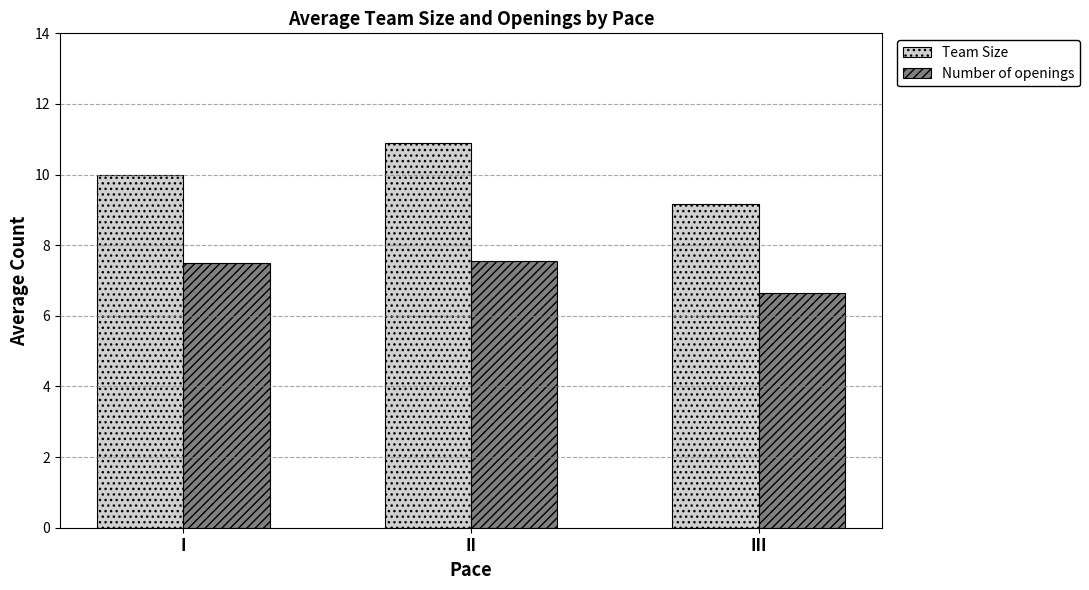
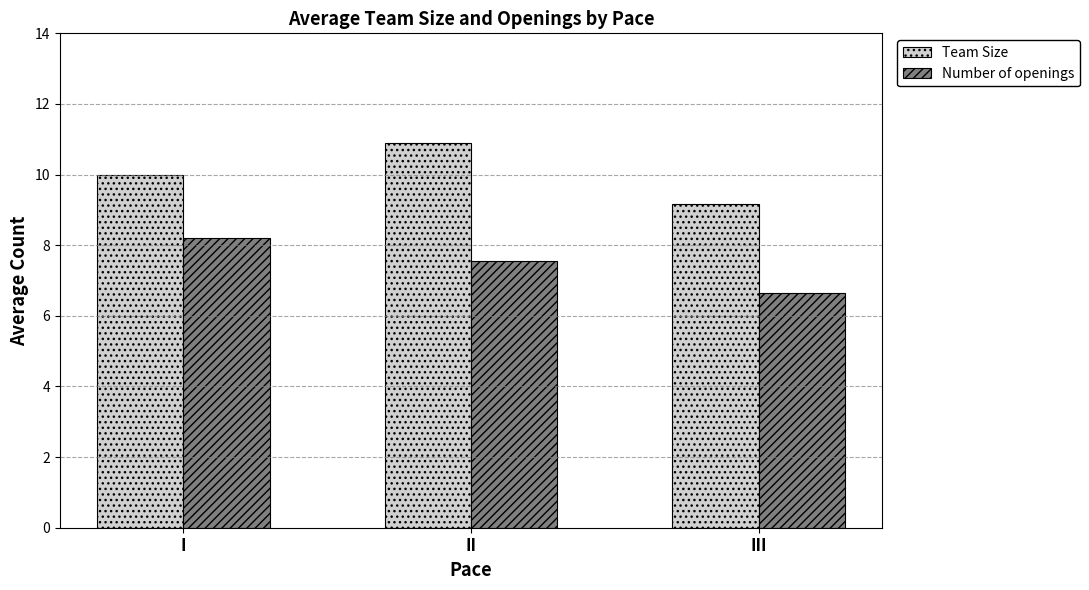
  {
    "Team Size": {
      "I": 10.0,
      "II": 10.9,
      "III": 9.2
    },
    "Number of openings": {
-     "I": 7.5,
+     "I": 8.2,
      "II": 7.6,
      "III": 6.6
    }
  }
